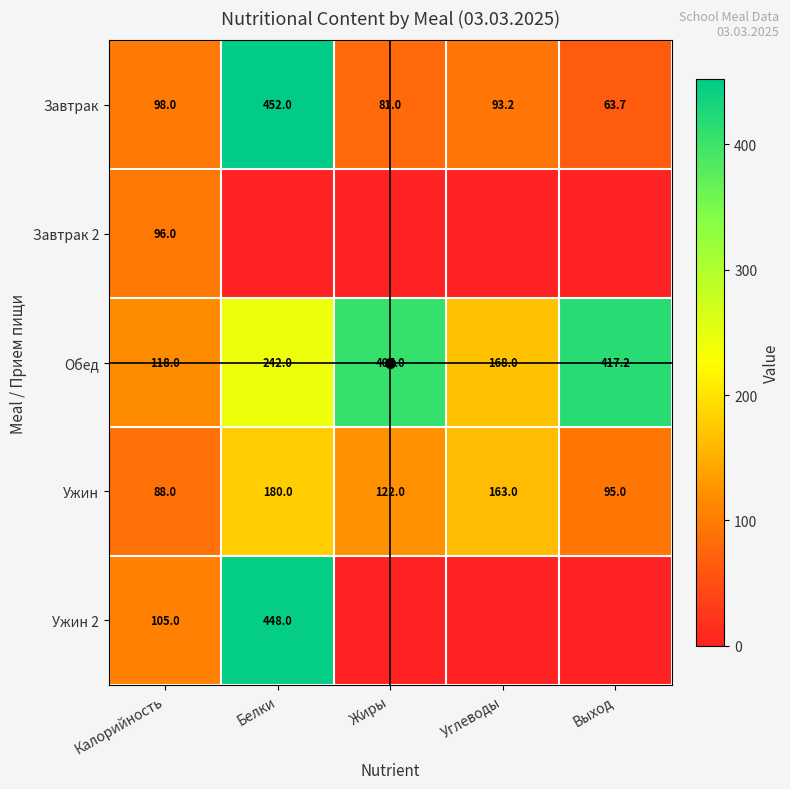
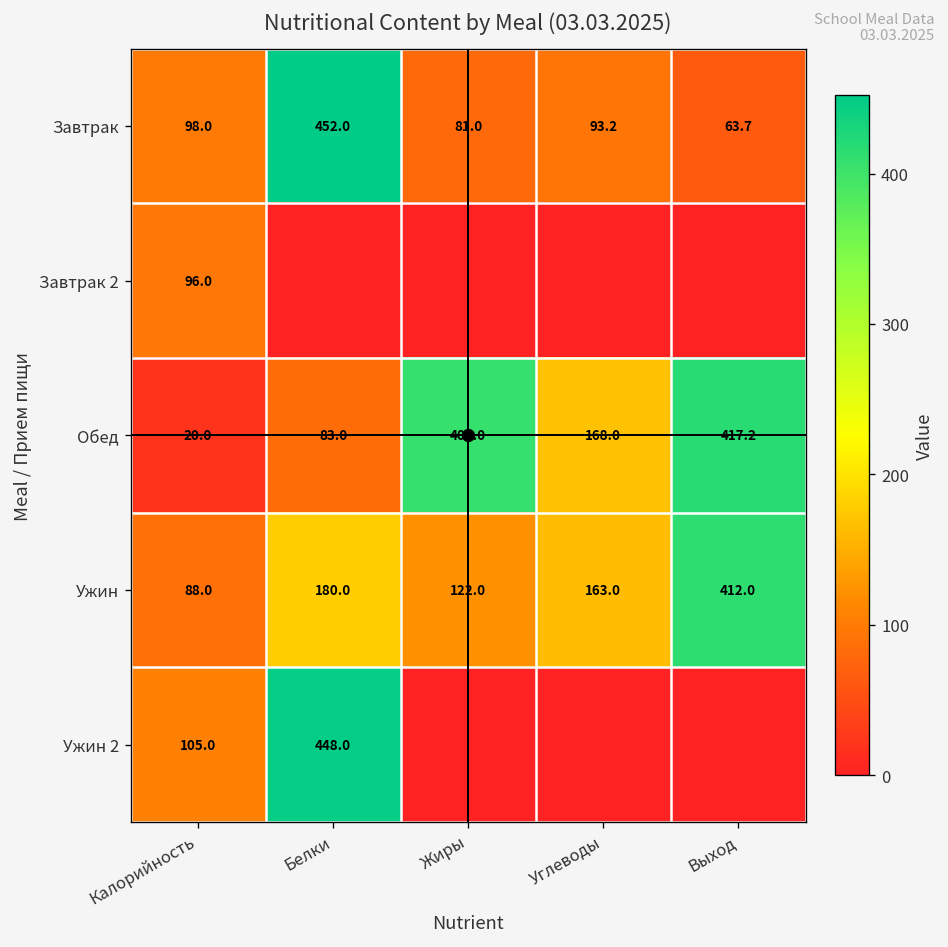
  {
    "Завтрак": {
      "Калорийность": 98.0,
      "Белки": 452.0,
      "Жиры": 81.0,
      "Углеводы": 93.2,
      "Выход": 63.7
    },
    "Завтрак 2": {
      "Калорийность": 96.0
    },
    "Обед": {
-     "Калорийность": 118.0,
-     "Белки": 242.0,
+     "Калорийность": 20.0,
+     "Белки": 83.0,
      "Углеводы": 168.0,
      "Выход": 417.2
    },
    "Ужин": {
      "Калорийность": 88.0,
      "Белки": 180.0,
      "Жиры": 122.0,
      "Углеводы": 163.0,
-     "Выход": 95.0
+     "Выход": 412.0
    },
    "Ужин 2": {
      "Калорийность": 105.0,
      "Белки": 448.0
    }
  }
